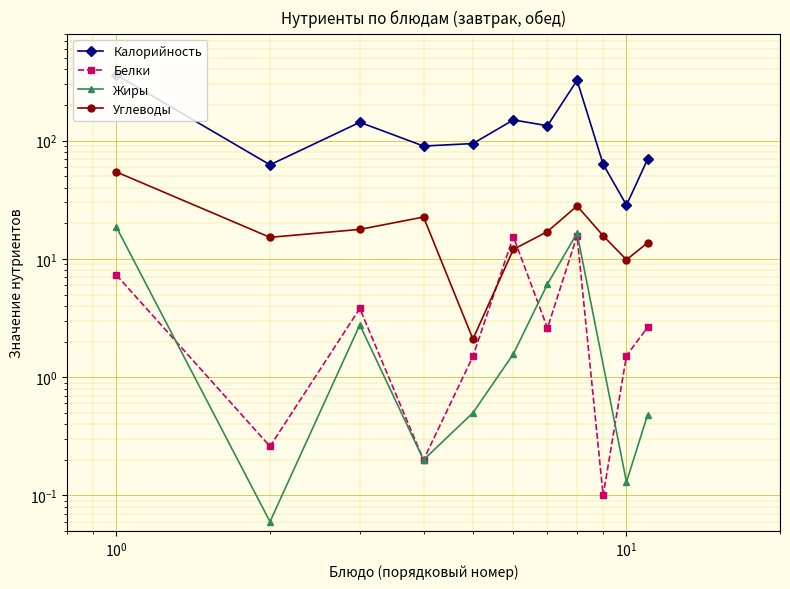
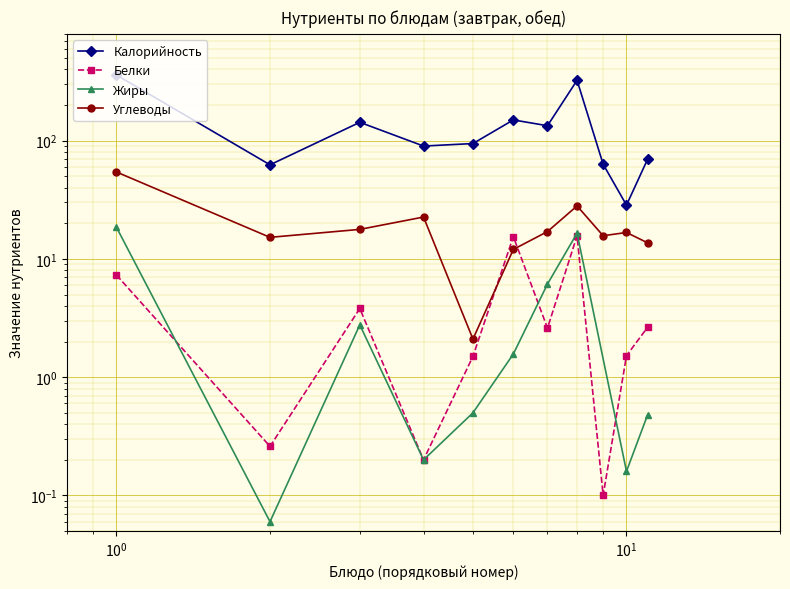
  {
    "Калорийность": {
      "10^1": 28
    },
    "Белки": {
      "10^0": 7,
      "10^1": 1.5
    },
    "Жиры": {
      "10^0": 19,
-     "10^1": 0.13
+     "10^1": 0.16
    },
    "Углеводы": {
      "10^0": 50,
-     "10^1": 10
+     "10^1": 17
    }
  }
